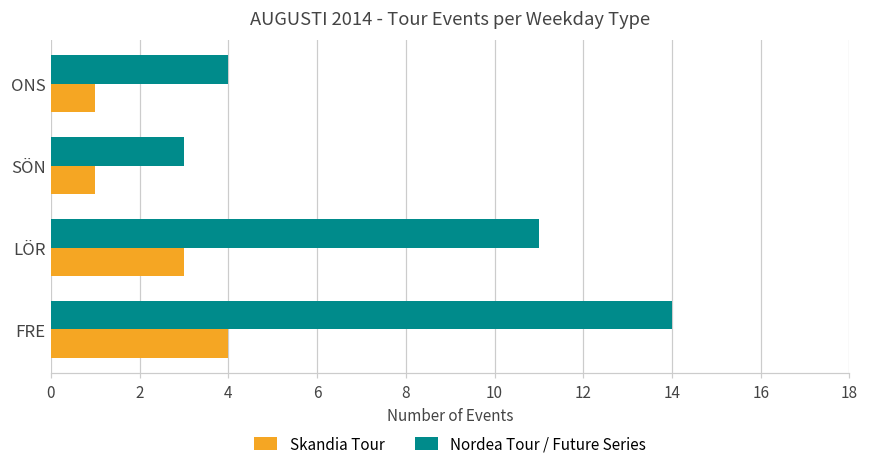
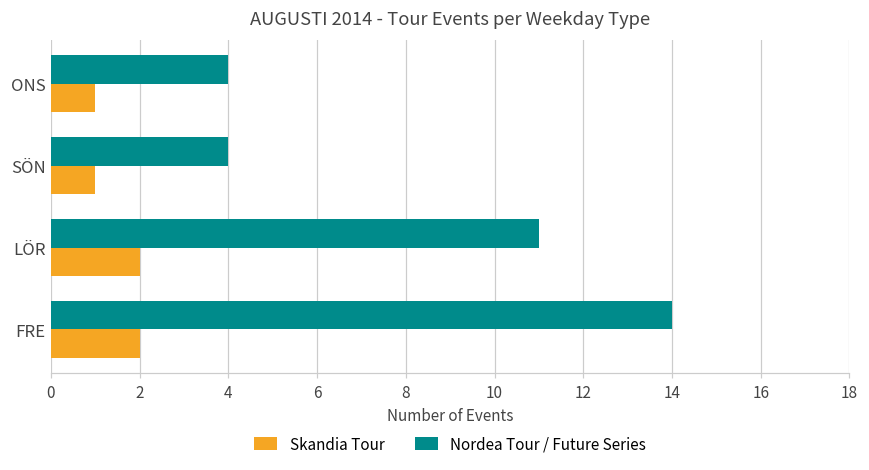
  {
    "Skandia Tour": {
      "ONS": 1,
      "SÖN": 1,
-     "LÖR": 3,
-     "FRE": 4
+     "LÖR": 2,
+     "FRE": 2
    },
    "Nordea Tour / Future Series": {
      "ONS": 4,
-     "SÖN": 3,
+     "SÖN": 4,
      "LÖR": 11,
      "FRE": 14
    }
  }
